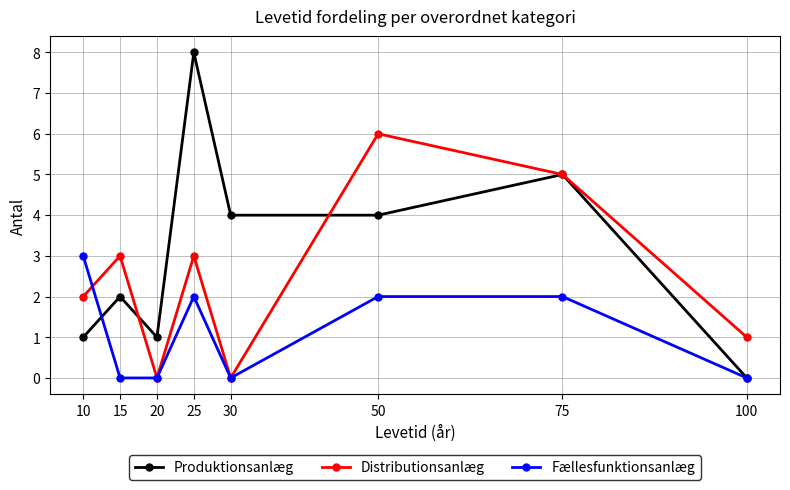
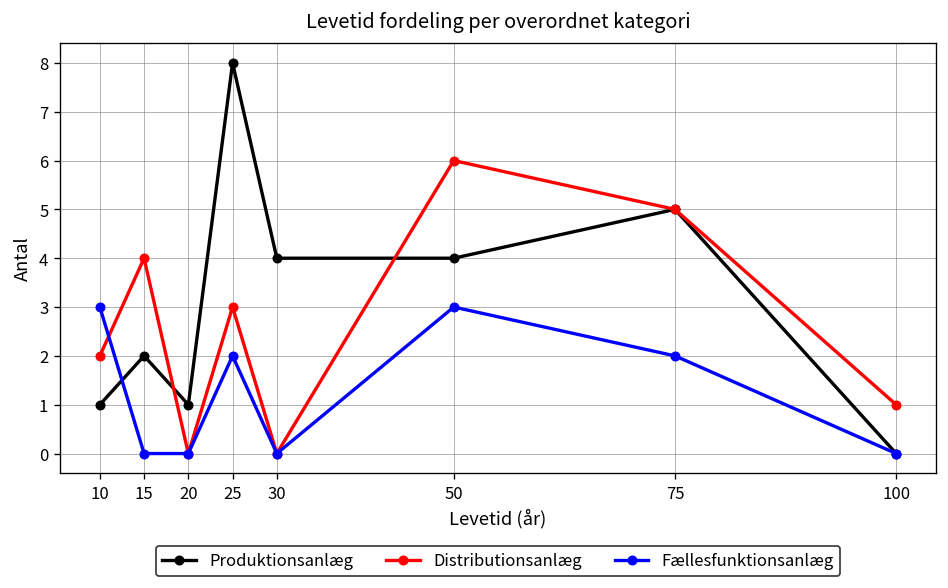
  {
    "Produktionsanlæg": {
      "10": 1,
      "15": 2,
      "20": 1,
      "25": 8,
      "30": 4,
      "50": 4
    },
    "Distributionsanlæg": {
      "10": 2,
-     "15": 3,
+     "15": 4,
      "25": 3,
      "50": 6,
      "100": 1
    },
    "Fællesfunktionsanlæg": {
      "10": 3,
      "15": 0,
      "25": 2,
-     "50": 2,
+     "50": 3,
      "75": 2
    }
  }
